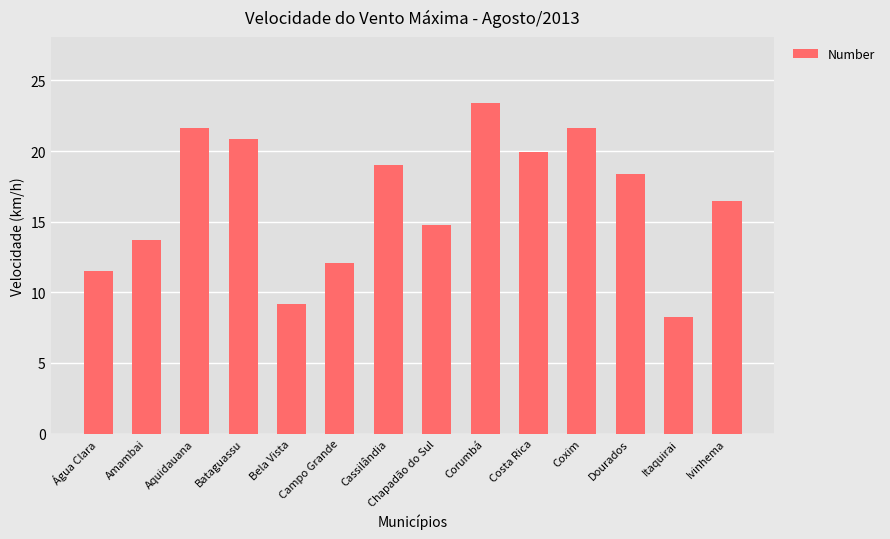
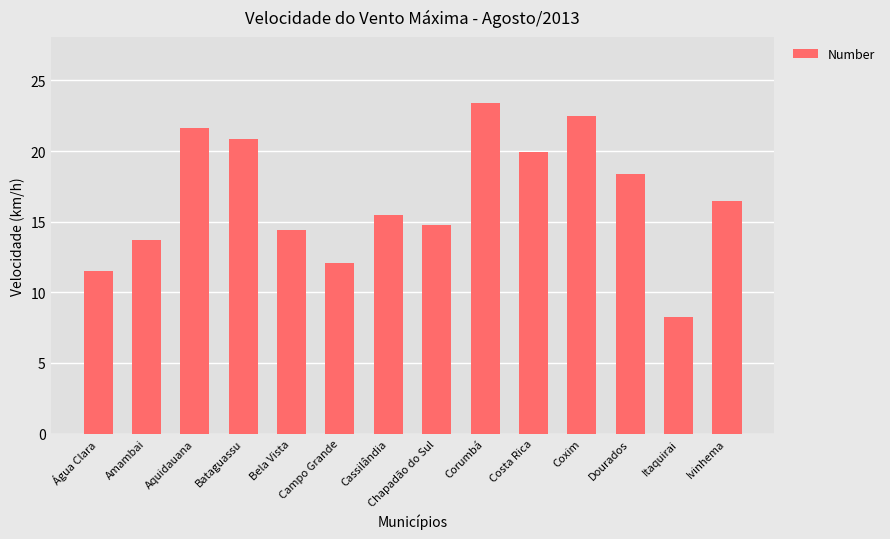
  {
    "Água Clara": 11.5,
    "Amambai": 13.7,
    "Aquidauana": 21.6,
    "Bataguassu": 20.9,
-   "Bela Vista": 9.2,
+   "Bela Vista": 14.4,
    "Campo Grande": 12.1,
-   "Cassilândia": 19.0,
+   "Cassilândia": 15.5,
    "Chapadão do Sul": 14.8,
    "Corumbá": 23.4,
    "Costa Rica": 20.0,
-   "Coxim": 21.6,
+   "Coxim": 22.5,
    "Dourados": 18.4,
    "Itaquirai": 8.3,
    "Ivinhema": 16.4
  }
